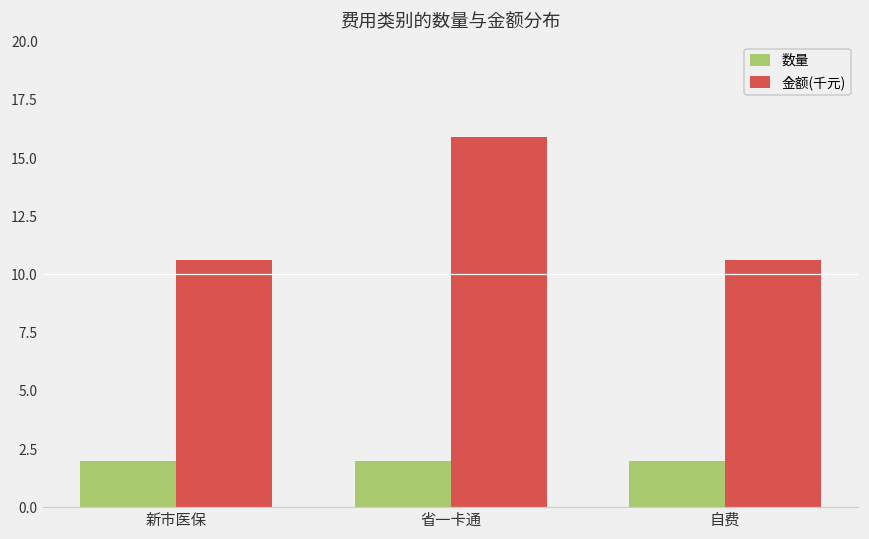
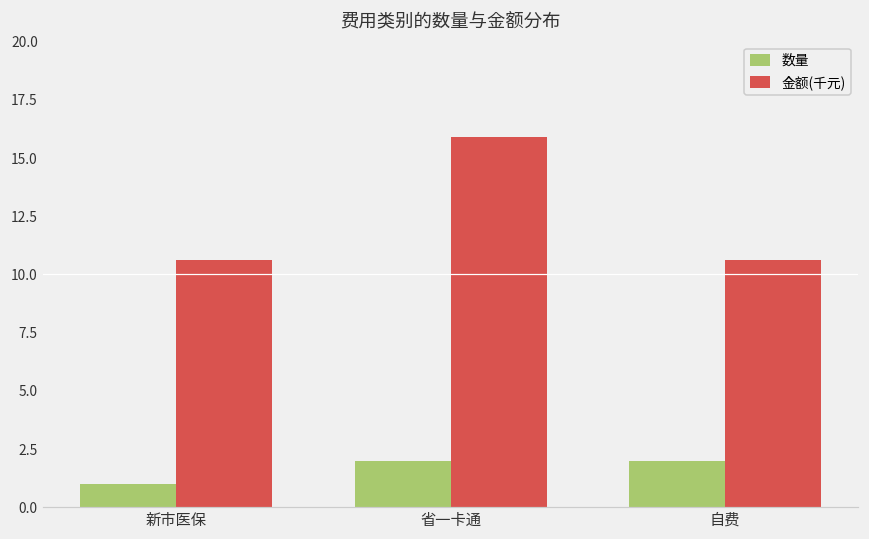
  {
    "数量": {
-     "新市医保": 2,
+     "新市医保": 1,
      "省一卡通": 2,
      "自费": 2
    },
    "金额(千元)": {
      "新市医保": 10.6,
      "省一卡通": 16,
      "自费": 10.6
    }
  }
